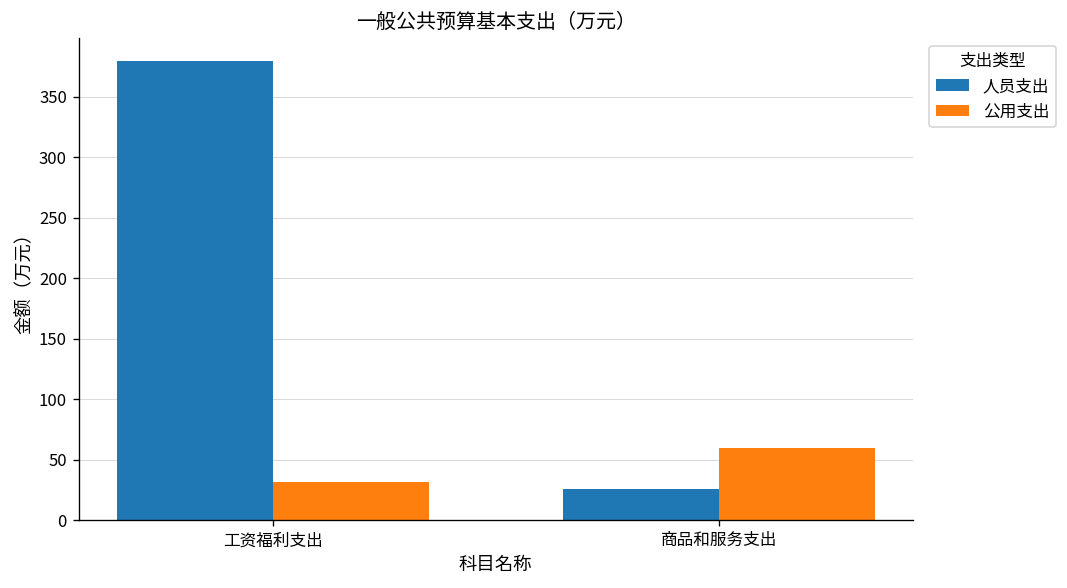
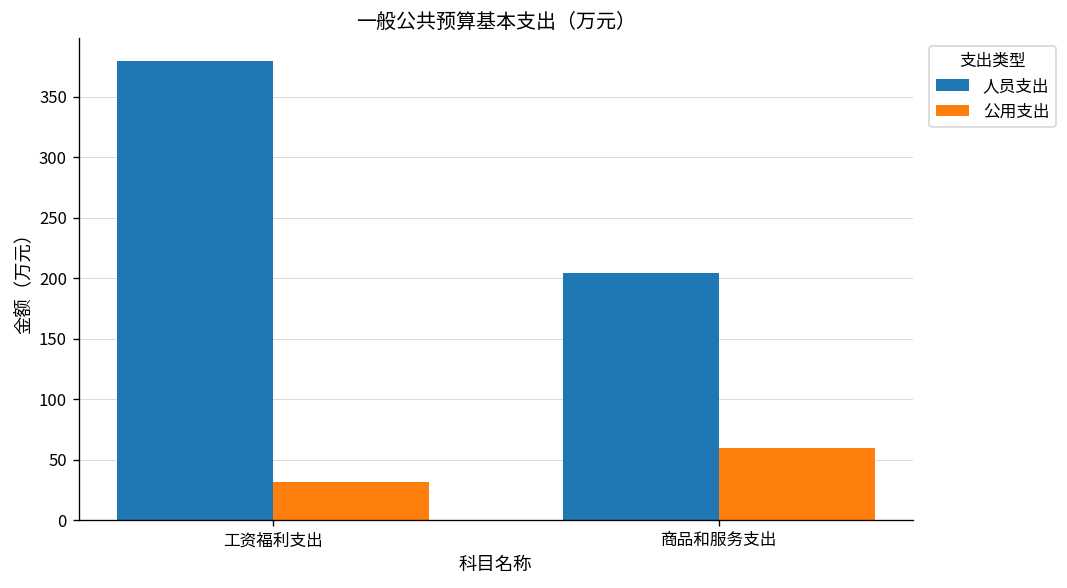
  {
    "人员支出": {
      "工资福利支出": 380,
-     "商品和服务支出": 26
+     "商品和服务支出": 204
    },
    "公用支出": {
      "工资福利支出": 32,
      "商品和服务支出": 60
    }
  }
